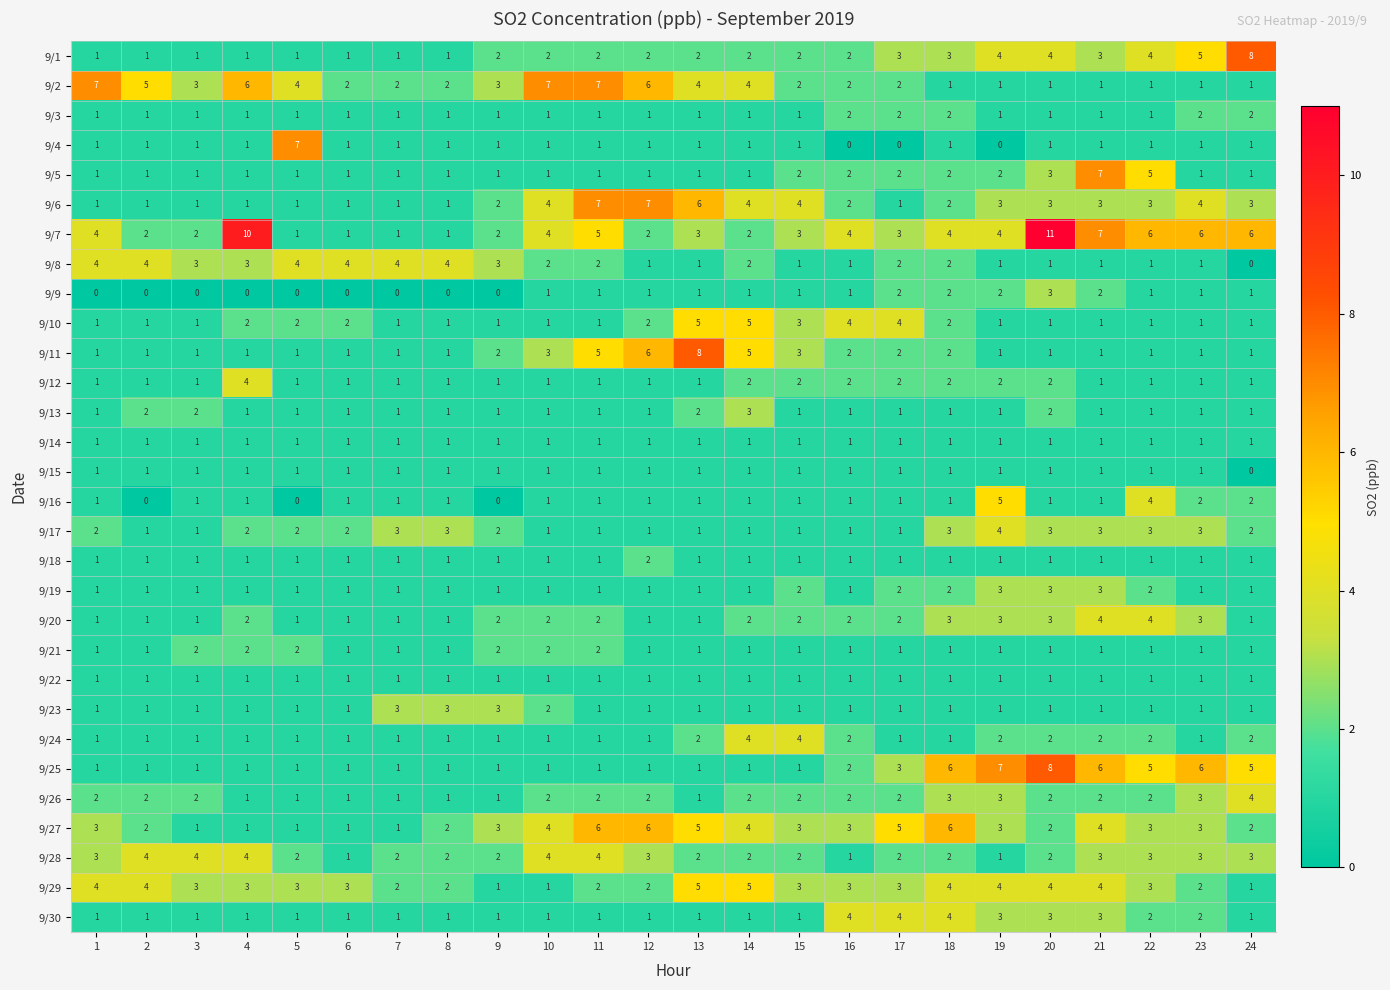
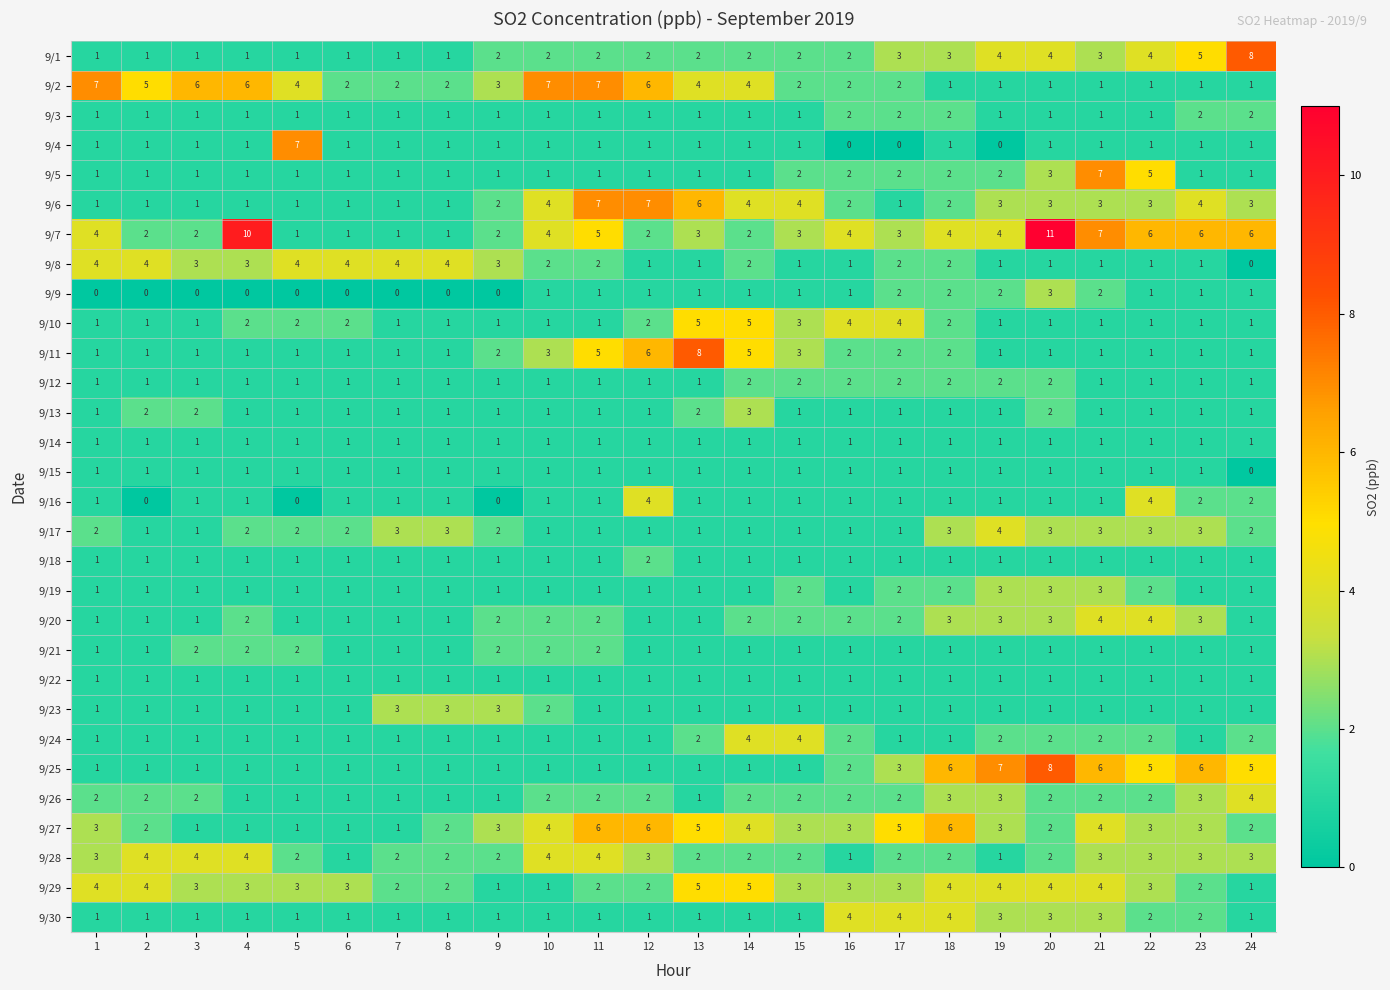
  {
    "9/2": {
      "1": 7,
      "2": 5,
-     "3": 3,
+     "3": 6,
      "4": 6,
      "5": 4,
      "6": 2,
      "7": 2,
      "8": 2,
      "9": 3,
      "10": 7,
      "11": 7,
      "12": 6,
      "13": 4,
      "14": 4,
      "15": 2,
      "16": 2,
      "17": 2,
      "18": 1,
      "19": 1,
      "20": 1,
      "21": 1,
      "22": 1,
      "23": 1,
      "24": 1
    },
    "9/12": {
      "1": 1,
      "2": 1,
      "3": 1,
-     "4": 4,
+     "4": 1,
      "5": 1,
      "6": 1,
      "7": 1,
      "8": 1,
      "9": 1,
      "10": 1,
      "11": 1,
      "12": 1,
      "13": 1,
      "14": 2,
      "15": 2,
      "16": 2,
      "17": 2,
      "18": 2,
      "19": 2,
      "20": 2,
      "21": 1,
      "22": 1,
      "23": 1,
      "24": 1
    },
    "9/16": {
      "1": 1,
      "2": 0,
      "3": 1,
      "4": 1,
      "5": 0,
      "6": 1,
      "7": 1,
      "8": 1,
      "9": 0,
      "10": 1,
      "11": 1,
-     "12": 1,
+     "12": 4,
      "13": 1,
      "14": 1,
      "15": 1,
      "16": 1,
      "17": 1,
      "18": 1,
-     "19": 5,
+     "19": 1,
      "20": 1,
      "21": 1,
      "22": 4,
      "23": 2,
      "24": 2
    }
  }
